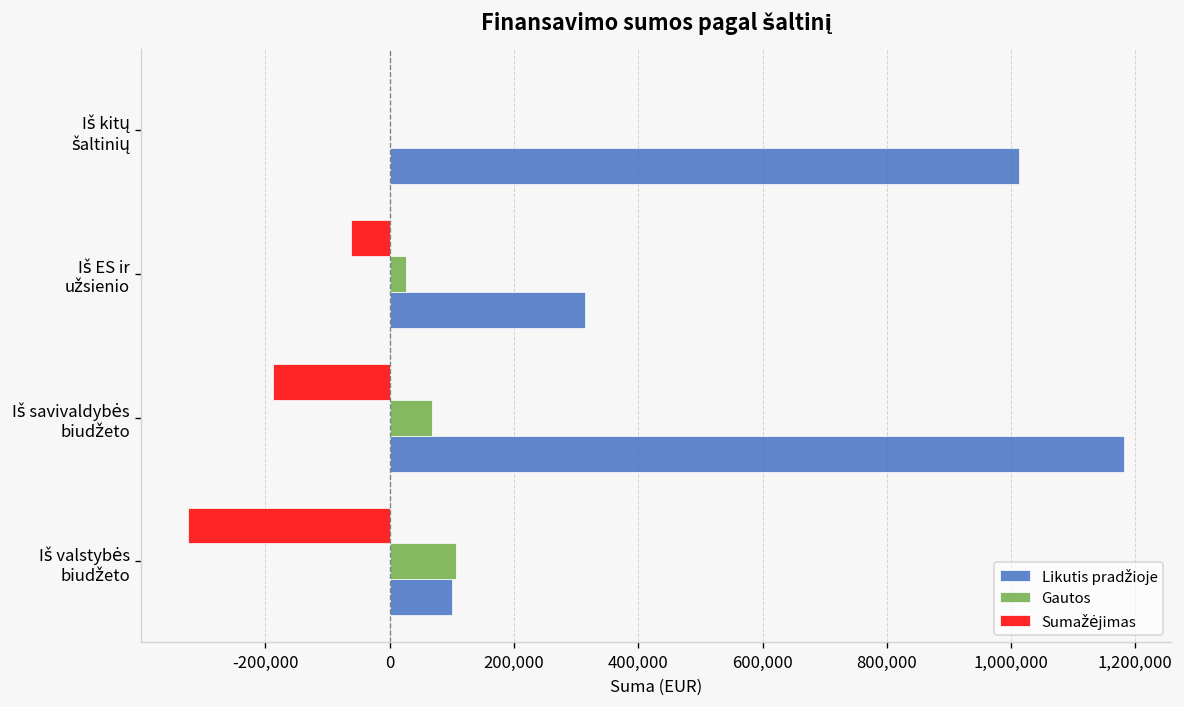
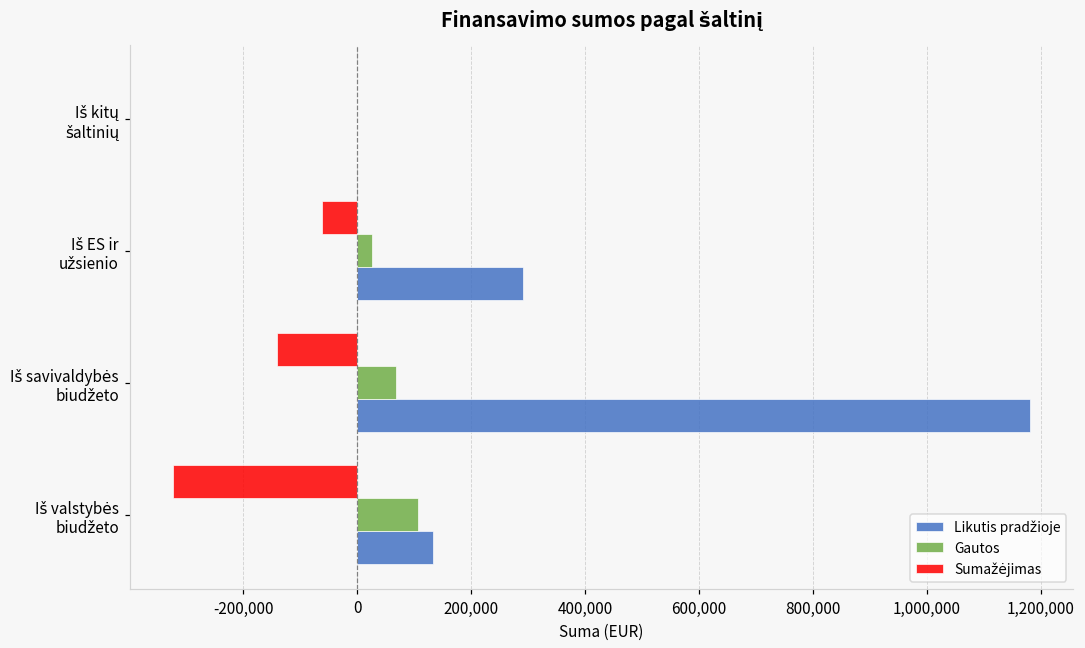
  {
    "Likutis pradžioje": {
-     "Iš kitų šaltinių": "1,010,000",
-     "Iš ES ir užsienio": "310,000",
+     "Iš kitų šaltinių": "0",
+     "Iš ES ir užsienio": "290,000",
      "Iš savivaldybės biudžeto": "1,180,000",
-     "Iš valstybės biudžeto": "100,000"
+     "Iš valstybės biudžeto": "130,000"
    },
    "Gautos": {
      "Iš kitų šaltinių": "0",
      "Iš ES ir užsienio": "30,000",
      "Iš savivaldybės biudžeto": "70,000",
      "Iš valstybės biudžeto": "110,000"
    },
    "Sumažėjimas": {
      "Iš kitų šaltinių": "0",
      "Iš ES ir užsienio": "-60,000",
-     "Iš savivaldybės biudžeto": "-190,000",
+     "Iš savivaldybės biudžeto": "-140,000",
      "Iš valstybės biudžeto": "-320,000"
    }
  }
